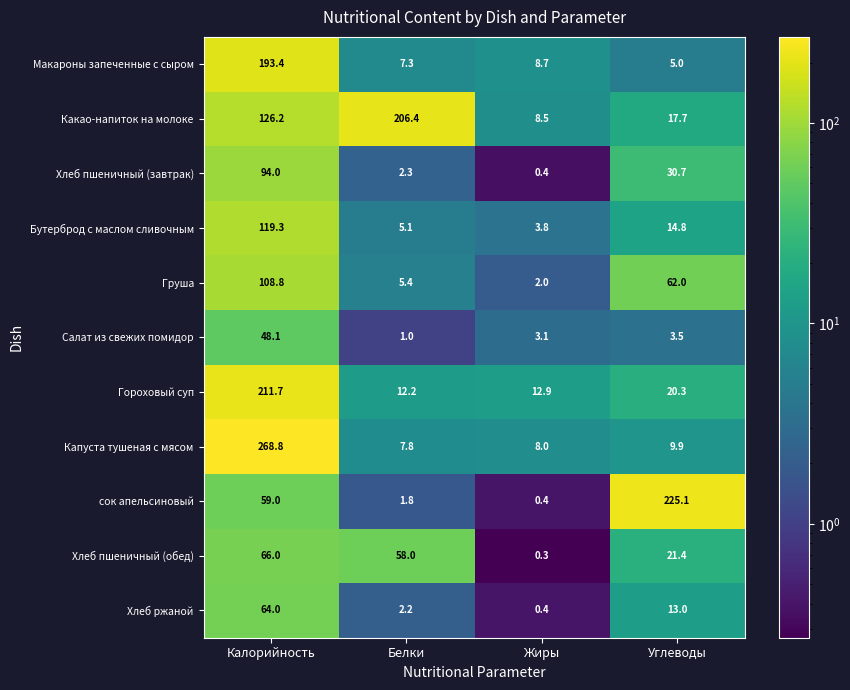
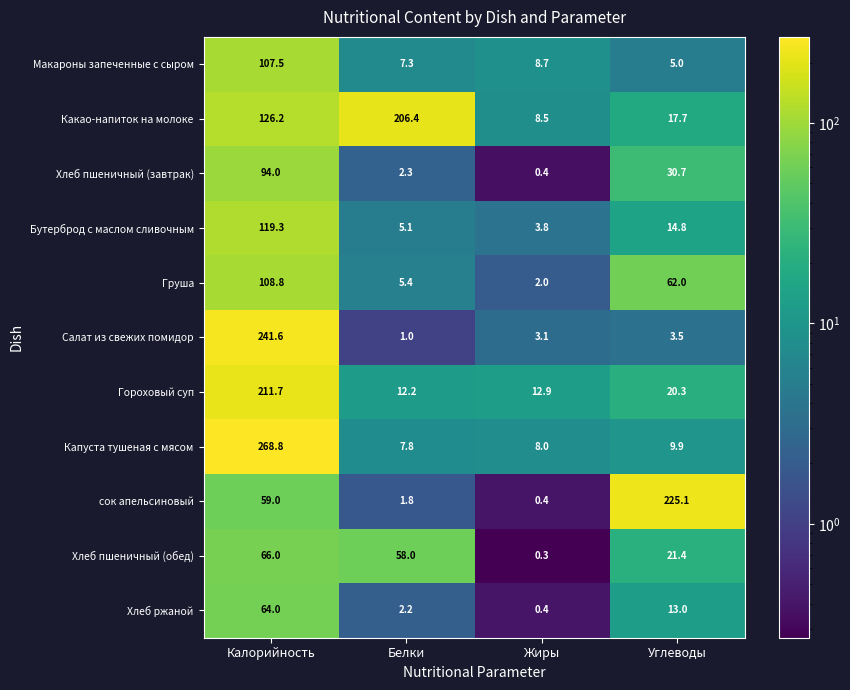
  {
    "Макароны запеченные с сыром": {
-     "Калорийность": 193.4,
+     "Калорийность": 107.5,
      "Белки": 7.3,
      "Жиры": 8.7,
      "Углеводы": 5.0
    },
    "Какао-напиток на молоке": {
      "Калорийность": 126.2,
      "Белки": 206.4,
      "Жиры": 8.5,
      "Углеводы": 17.7
    },
    "Хлеб пшеничный (завтрак)": {
      "Калорийность": 94.0,
      "Белки": 2.3,
      "Жиры": 0.4,
      "Углеводы": 30.7
    },
    "Бутерброд с маслом сливочным": {
      "Калорийность": 119.3,
      "Белки": 5.1,
      "Жиры": 3.8,
      "Углеводы": 14.8
    },
    "Груша": {
      "Калорийность": 108.8,
      "Белки": 5.4,
      "Жиры": 2.0,
      "Углеводы": 62.0
    },
    "Салат из свежих помидор": {
-     "Калорийность": 48.1,
+     "Калорийность": 241.6,
      "Белки": 1.0,
      "Жиры": 3.1,
      "Углеводы": 3.5
    },
    "Гороховый суп": {
      "Калорийность": 211.7,
      "Белки": 12.2,
      "Жиры": 12.9,
      "Углеводы": 20.3
    },
    "Капуста тушеная с мясом": {
      "Калорийность": 268.8,
      "Белки": 7.8,
      "Жиры": 8.0,
      "Углеводы": 9.9
    },
    "сок апельсиновый": {
      "Калорийность": 59.0,
      "Белки": 1.8,
      "Жиры": 0.4,
      "Углеводы": 225.1
    },
    "Хлеб пшеничный (обед)": {
      "Калорийность": 66.0,
      "Белки": 58.0,
      "Жиры": 0.3,
      "Углеводы": 21.4
    },
    "Хлеб ржаной": {
      "Калорийность": 64.0,
      "Белки": 2.2,
      "Жиры": 0.4,
      "Углеводы": 13.0
    }
  }
